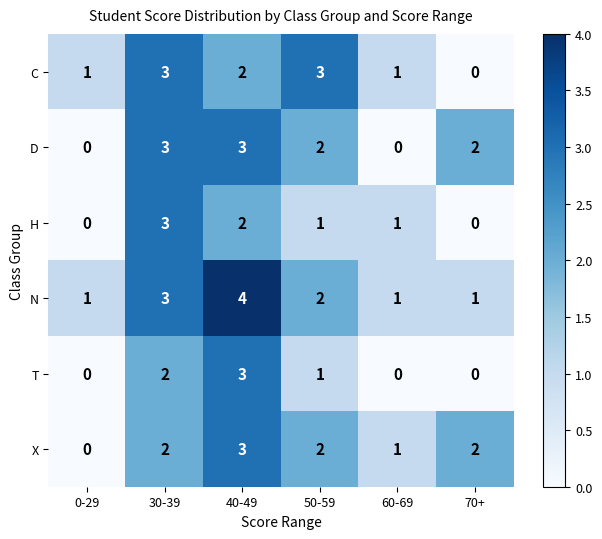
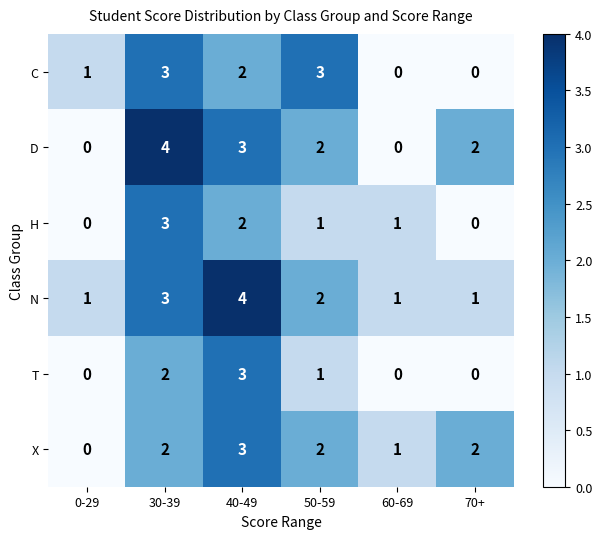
  {
    "C": {
      "0-29": 1,
      "30-39": 3,
      "40-49": 2,
      "50-59": 3,
-     "60-69": 1,
+     "60-69": 0,
      "70+": 0
    },
    "D": {
      "0-29": 0,
-     "30-39": 3,
+     "30-39": 4,
      "40-49": 3,
      "50-59": 2,
      "60-69": 0,
      "70+": 2
    },
    "H": {
      "0-29": 0,
      "30-39": 3,
      "40-49": 2,
      "50-59": 1,
      "60-69": 1,
      "70+": 0
    },
    "N": {
      "0-29": 1,
      "30-39": 3,
      "40-49": 4,
      "50-59": 2,
      "60-69": 1,
      "70+": 1
    },
    "T": {
      "0-29": 0,
      "30-39": 2,
      "40-49": 3,
      "50-59": 1,
      "60-69": 0,
      "70+": 0
    },
    "X": {
      "0-29": 0,
      "30-39": 2,
      "40-49": 3,
      "50-59": 2,
      "60-69": 1,
      "70+": 2
    }
  }
